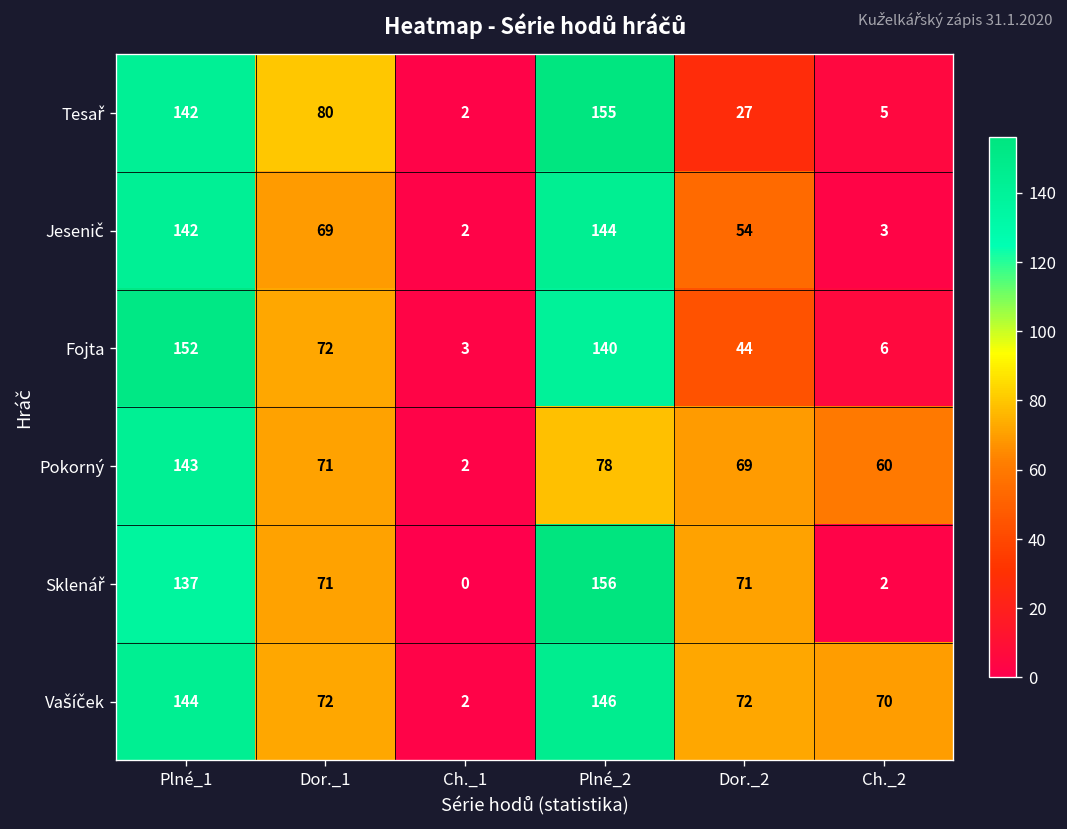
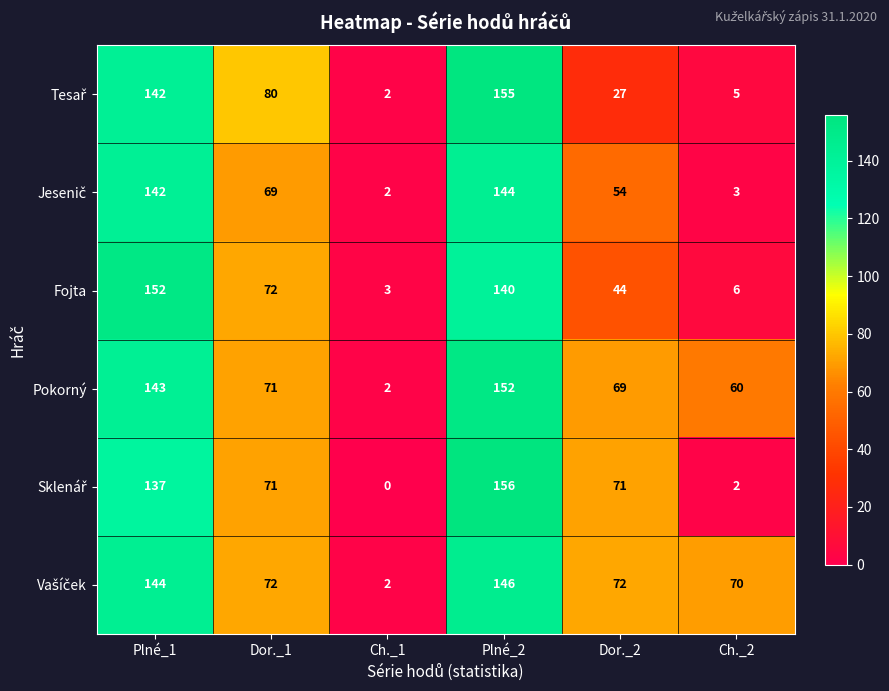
  {
    "Tesař": {
      "Plné_1": 142,
      "Dor._1": 80,
      "Ch._1": 2,
      "Plné_2": 155,
      "Dor._2": 27,
      "Ch._2": 5
    },
    "Jesenič": {
      "Plné_1": 142,
      "Dor._1": 69,
      "Ch._1": 2,
      "Plné_2": 144,
      "Dor._2": 54,
      "Ch._2": 3
    },
    "Fojta": {
      "Plné_1": 152,
      "Dor._1": 72,
      "Ch._1": 3,
      "Plné_2": 140,
      "Dor._2": 44,
      "Ch._2": 6
    },
    "Pokorný": {
      "Plné_1": 143,
      "Dor._1": 71,
      "Ch._1": 2,
-     "Plné_2": 78,
+     "Plné_2": 152,
      "Dor._2": 69,
      "Ch._2": 60
    },
    "Sklenář": {
      "Plné_1": 137,
      "Dor._1": 71,
      "Ch._1": 0,
      "Plné_2": 156,
      "Dor._2": 71,
      "Ch._2": 2
    },
    "Vašíček": {
      "Plné_1": 144,
      "Dor._1": 72,
      "Ch._1": 2,
      "Plné_2": 146,
      "Dor._2": 72,
      "Ch._2": 70
    }
  }
